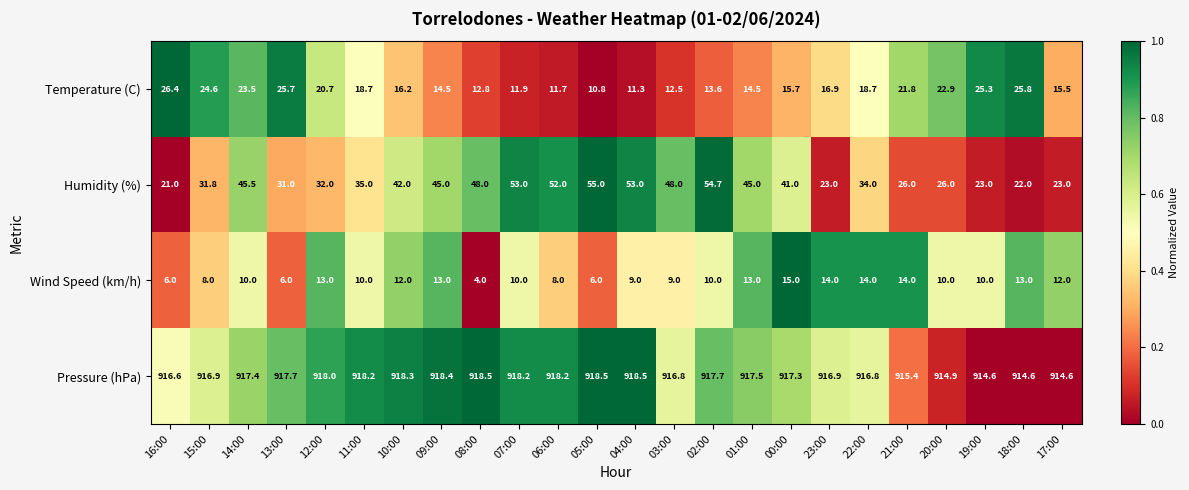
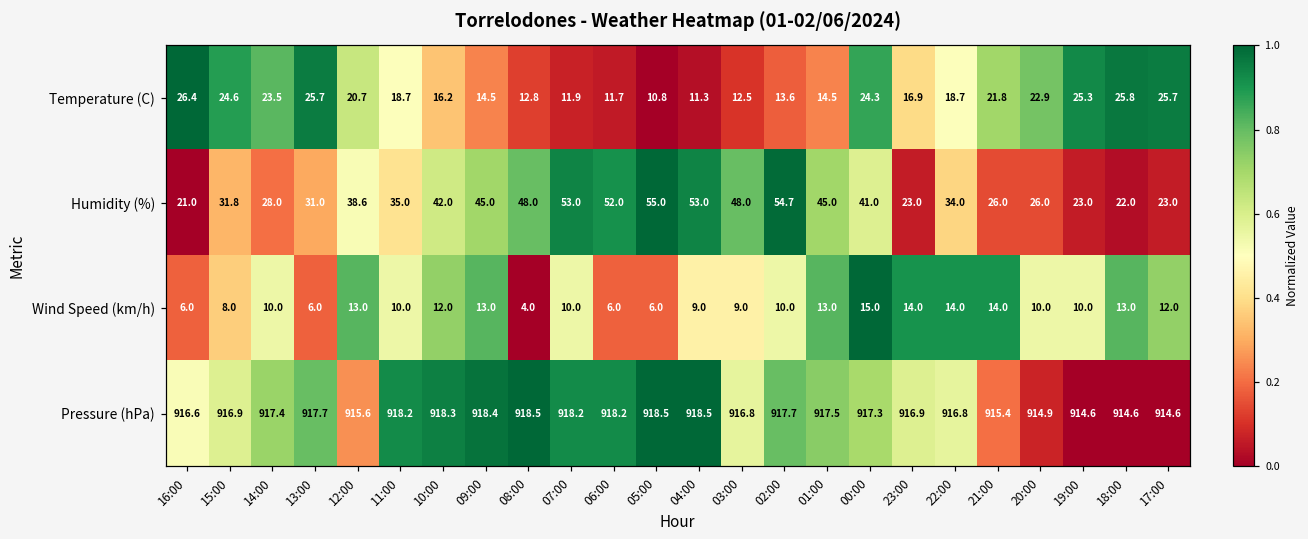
  {
    "Temperature (C)": {
      "16:00": 26.4,
      "15:00": 24.6,
      "14:00": 23.5,
      "13:00": 25.7,
      "12:00": 20.7,
      "11:00": 18.7,
      "10:00": 16.2,
      "09:00": 14.5,
      "08:00": 12.8,
      "07:00": 11.9,
      "06:00": 11.7,
      "05:00": 10.8,
      "04:00": 11.3,
      "03:00": 12.5,
      "02:00": 13.6,
      "01:00": 14.5,
-     "00:00": 15.7,
+     "00:00": 24.3,
      "23:00": 16.9,
      "22:00": 18.7,
      "21:00": 21.8,
      "20:00": 22.9,
      "19:00": 25.3,
      "18:00": 25.8,
-     "17:00": 15.5
+     "17:00": 25.7
    },
    "Humidity (%)": {
      "16:00": 21.0,
      "15:00": 31.8,
-     "14:00": 45.5,
+     "14:00": 28.0,
      "13:00": 31.0,
-     "12:00": 32.0,
+     "12:00": 38.6,
      "11:00": 35.0,
      "10:00": 42.0,
      "09:00": 45.0,
      "08:00": 48.0,
      "07:00": 53.0,
      "06:00": 52.0,
      "05:00": 55.0,
      "04:00": 53.0,
      "03:00": 48.0,
      "02:00": 54.7,
      "01:00": 45.0,
      "00:00": 41.0,
      "23:00": 23.0,
      "22:00": 34.0,
      "21:00": 26.0,
      "20:00": 26.0,
      "19:00": 23.0,
      "18:00": 22.0,
      "17:00": 23.0
    },
    "Wind Speed (km/h)": {
      "16:00": 6.0,
      "15:00": 8.0,
      "14:00": 10.0,
      "13:00": 6.0,
      "12:00": 13.0,
      "11:00": 10.0,
      "10:00": 12.0,
      "09:00": 13.0,
      "08:00": 4.0,
      "07:00": 10.0,
-     "06:00": 8.0,
+     "06:00": 6.0,
      "05:00": 6.0,
      "04:00": 9.0,
      "03:00": 9.0,
      "02:00": 10.0,
      "01:00": 13.0,
      "00:00": 15.0,
      "23:00": 14.0,
      "22:00": 14.0,
      "21:00": 14.0,
      "20:00": 10.0,
      "19:00": 10.0,
      "18:00": 13.0,
      "17:00": 12.0
    },
    "Pressure (hPa)": {
      "16:00": 916.6,
      "15:00": 916.9,
      "14:00": 917.4,
      "13:00": 917.7,
-     "12:00": 918.0,
+     "12:00": 915.6,
      "11:00": 918.2,
      "10:00": 918.3,
      "09:00": 918.4,
      "08:00": 918.5,
      "07:00": 918.2,
      "06:00": 918.2,
      "05:00": 918.5,
      "04:00": 918.5,
      "03:00": 916.8,
      "02:00": 917.7,
      "01:00": 917.5,
      "00:00": 917.3,
      "23:00": 916.9,
      "22:00": 916.8,
      "21:00": 915.4,
      "20:00": 914.9,
      "19:00": 914.6,
      "18:00": 914.6,
      "17:00": 914.6
    }
  }
